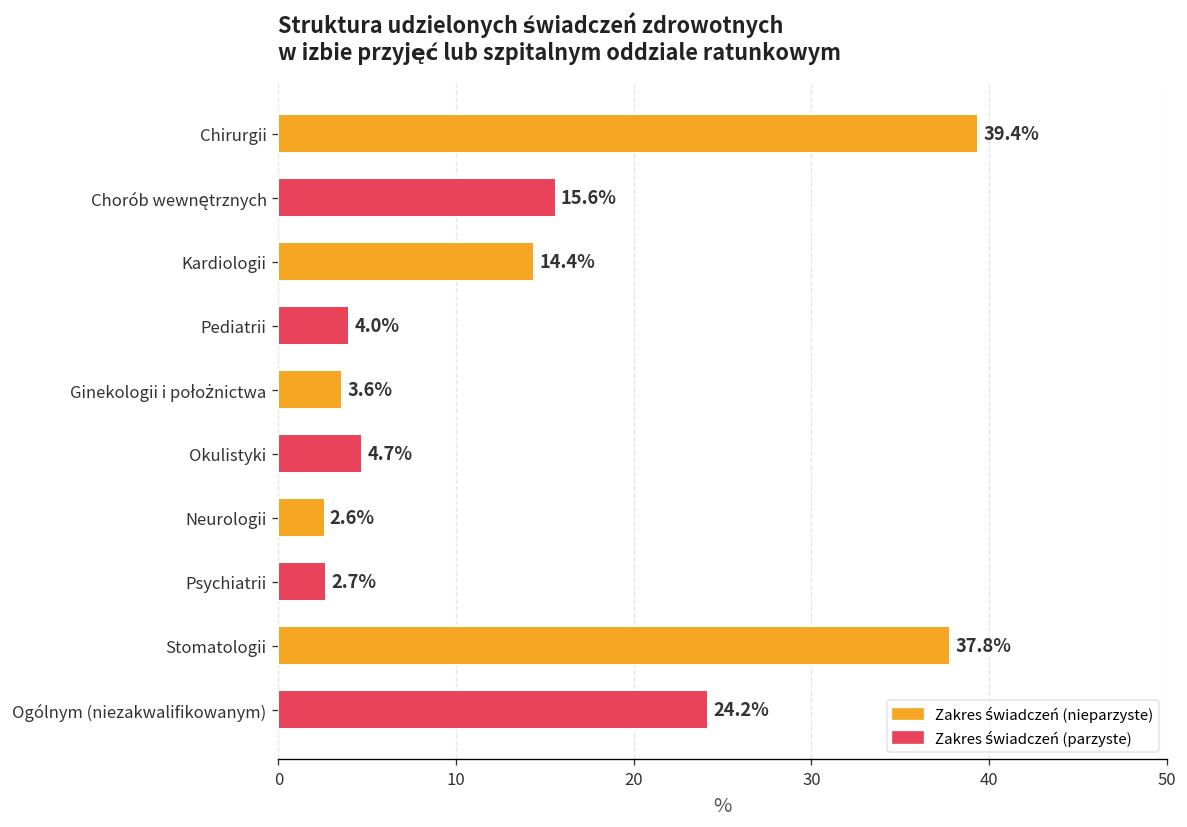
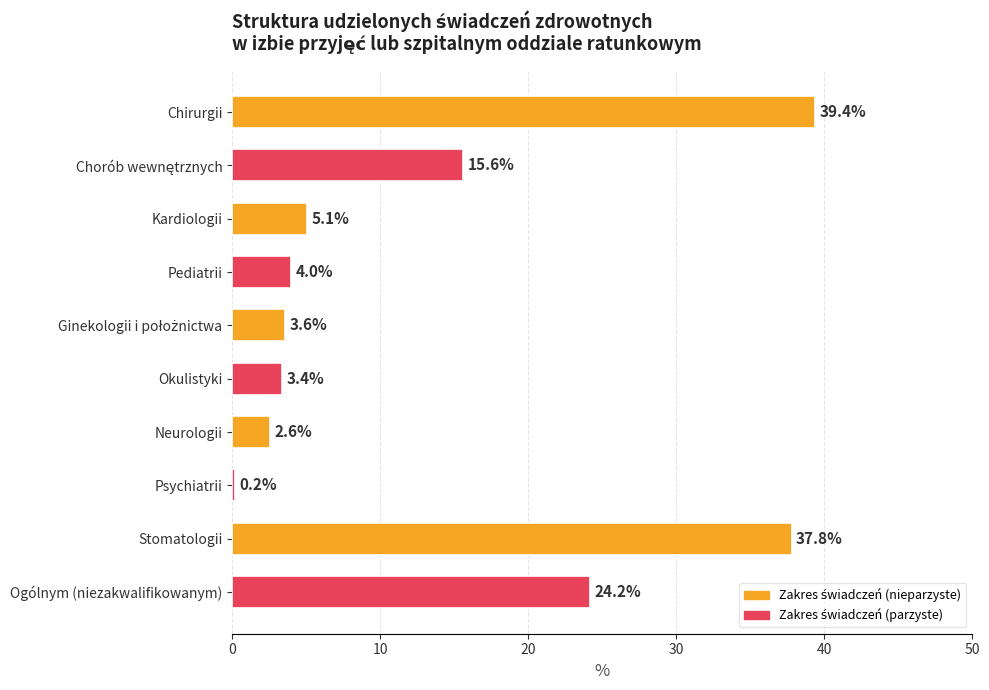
  {
    "Chirurgii": "39.4%",
    "Chorób wewnętrznych": "15.6%",
-   "Kardiologii": "14.4%",
+   "Kardiologii": "5.1%",
    "Pediatrii": "4.0%",
    "Ginekologii i położnictwa": "3.6%",
-   "Okulistyki": "4.7%",
+   "Okulistyki": "3.4%",
    "Neurologii": "2.6%",
-   "Psychiatrii": "2.7%",
+   "Psychiatrii": "0.2%",
    "Stomatologii": "37.8%",
    "Ogólnym (niezakwalifikowanym)": "24.2%"
  }
